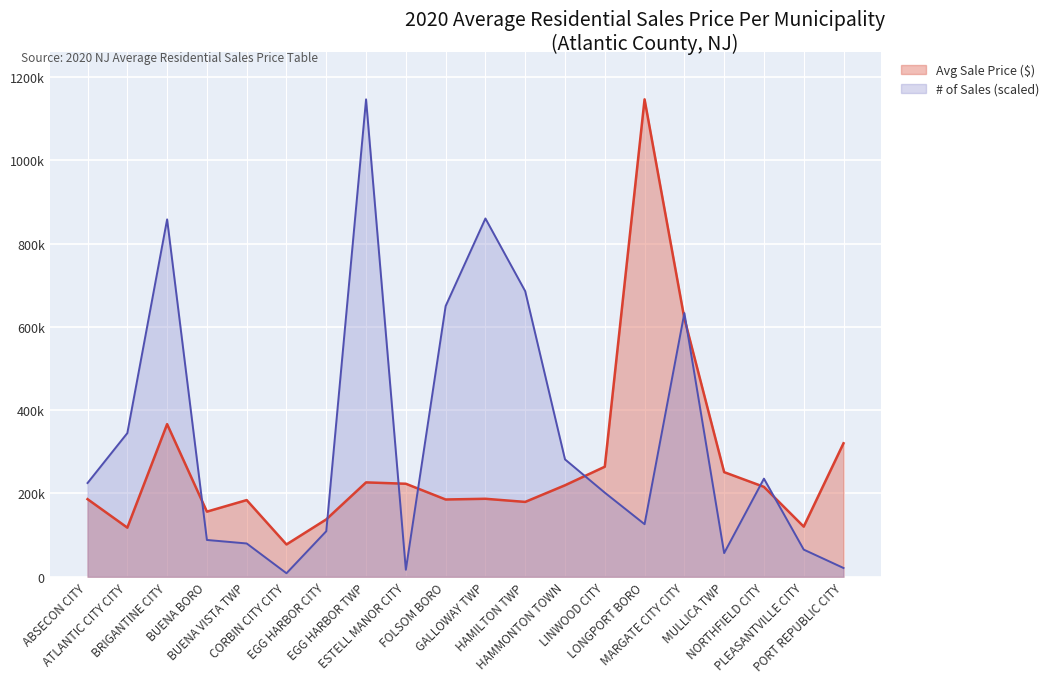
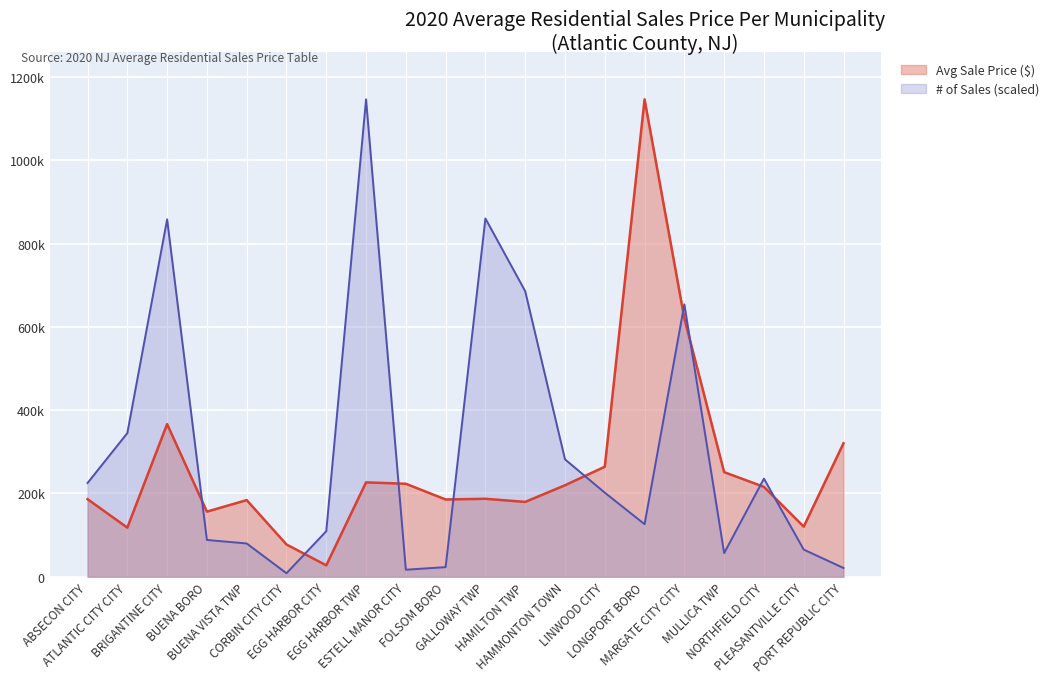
  {
    "Avg Sale Price ($)": {
      "ABSECON CITY": 190000,
      "ATLANTIC CITY CITY": 120000,
      "BRIGANTINE CITY": 370000,
      "BUENA BORO": 160000,
      "BUENA VISTA TWP": 180000,
      "CORBIN CITY CITY": 80000,
-     "EGG HARBOR CITY": 140000,
+     "EGG HARBOR CITY": 30000,
      "EGG HARBOR TWP": 230000,
      "ESTELL MANOR CITY": 220000,
      "FOLSOM BORO": 190000,
      "GALLOWAY TWP": 190000,
      "HAMILTON TWP": 180000,
      "HAMMONTON TOWN": 220000,
      "LINWOOD CITY": 260000,
      "LONGPORT BORO": 1150000,
      "MARGATE CITY CITY": 620000,
      "MULLICA TWP": 250000,
      "NORTHFIELD CITY": 220000,
      "PLEASANTVILLE CITY": 120000,
      "PORT REPUBLIC CITY": 320000
    },
    "# of Sales (scaled)": {
      "ABSECON CITY": 230000,
      "ATLANTIC CITY CITY": 340000,
      "BRIGANTINE CITY": 860000,
      "BUENA BORO": 90000,
      "BUENA VISTA TWP": 80000,
      "CORBIN CITY CITY": 10000,
      "EGG HARBOR CITY": 110000,
      "EGG HARBOR TWP": 1150000,
      "ESTELL MANOR CITY": 20000,
-     "FOLSOM BORO": 650000,
+     "FOLSOM BORO": 20000,
      "GALLOWAY TWP": 860000,
      "HAMILTON TWP": 690000,
      "HAMMONTON TOWN": 280000,
      "LINWOOD CITY": 200000,
      "LONGPORT BORO": 130000,
-     "MARGATE CITY CITY": 630000,
+     "MARGATE CITY CITY": 650000,
      "MULLICA TWP": 60000,
      "NORTHFIELD CITY": 240000,
      "PLEASANTVILLE CITY": 70000,
      "PORT REPUBLIC CITY": 20000
    }
  }
